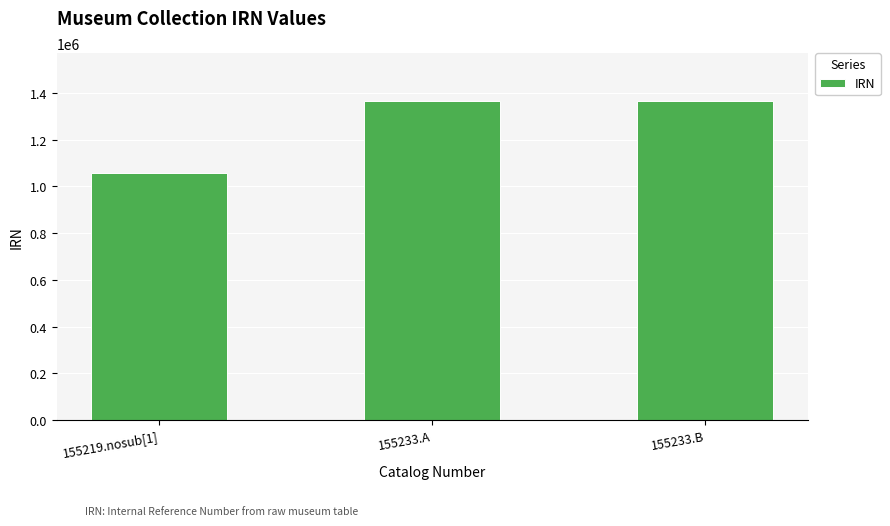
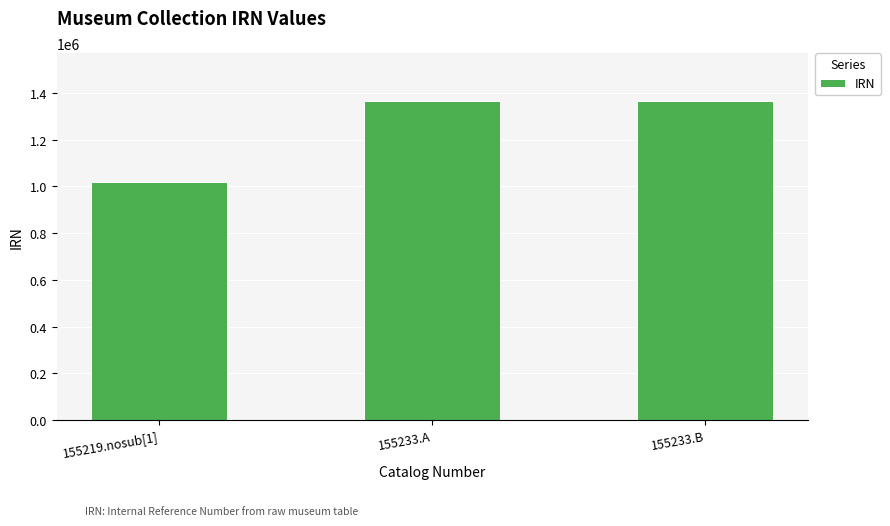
  {
-   "155219.nosub[1]": 1060000,
+   "155219.nosub[1]": 1020000,
    "155233.A": 1370000,
    "155233.B": 1370000
  }
